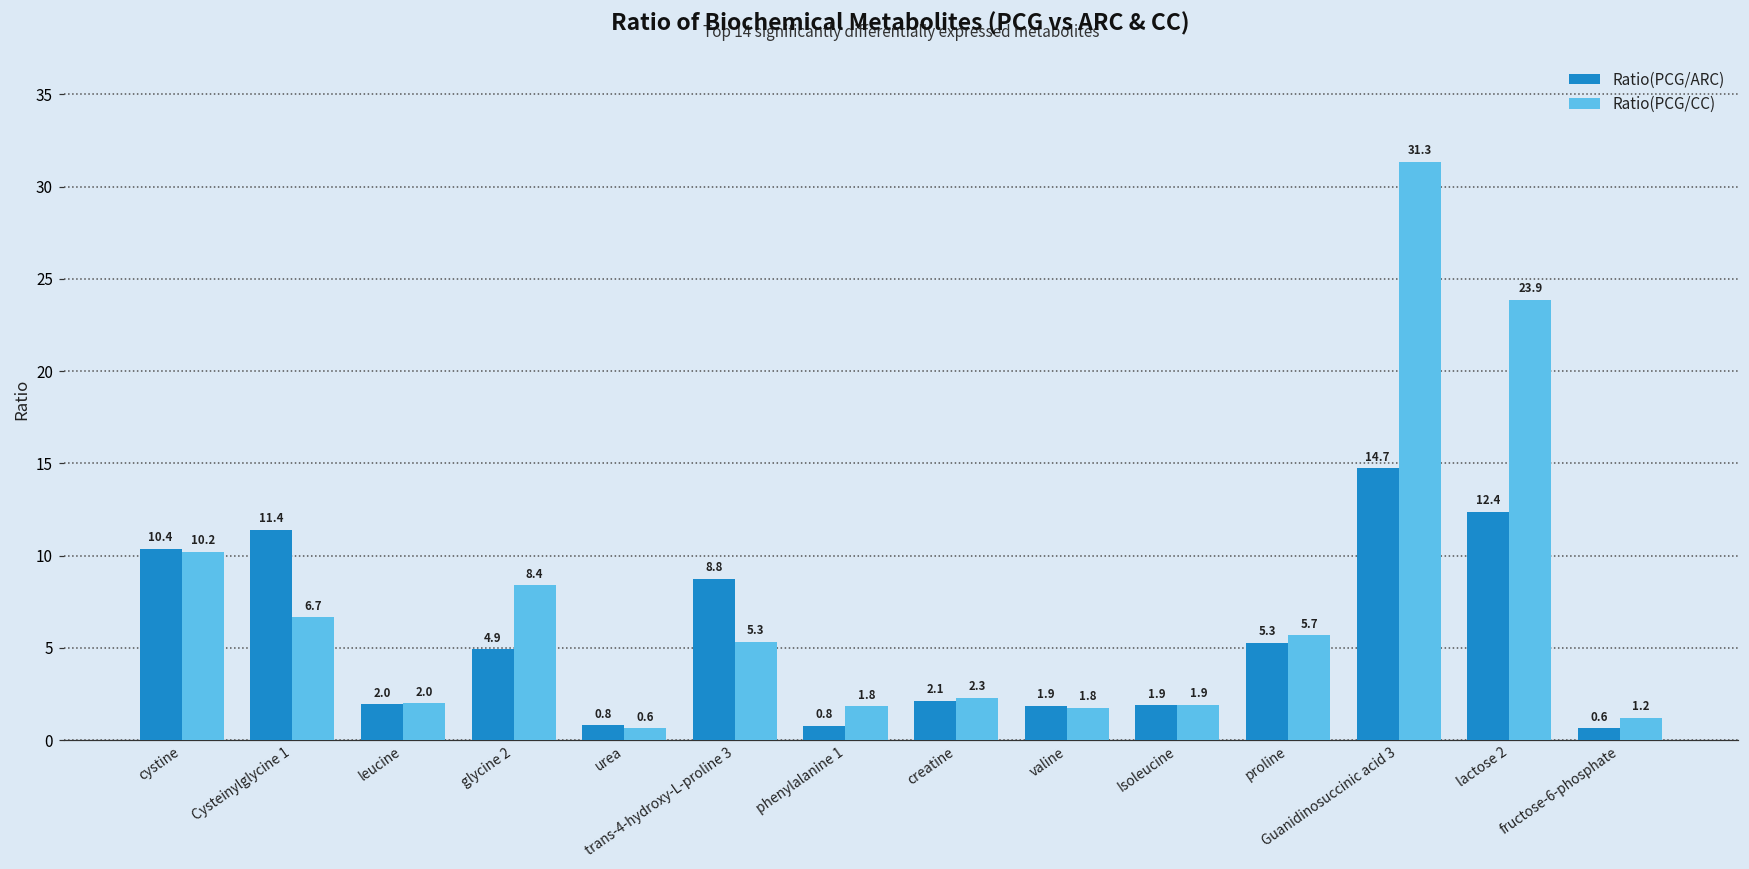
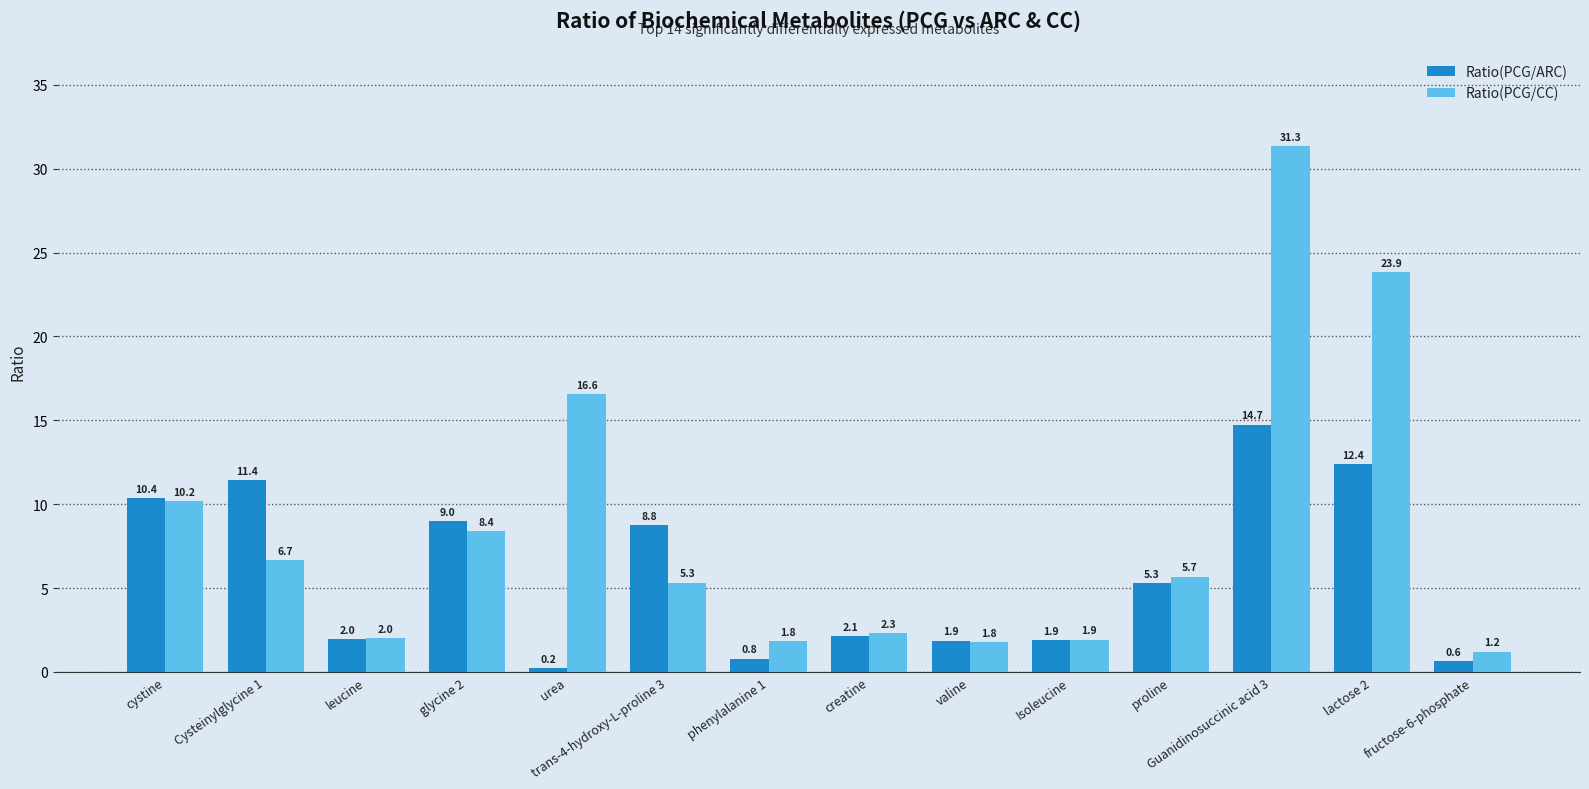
  {
    "Ratio(PCG/ARC)": {
      "cystine": 10.4,
      "Cysteinylglycine 1": 11.4,
      "leucine": 2.0,
-     "glycine 2": 4.9,
-     "urea": 0.8,
+     "glycine 2": 9.0,
+     "urea": 0.2,
      "trans-4-hydroxy-L-proline 3": 8.8,
      "phenylalanine 1": 0.8,
      "creatine": 2.1,
      "valine": 1.9,
      "Isoleucine": 1.9,
      "proline": 5.3,
      "Guanidinosuccinic acid 3": 14.7,
      "lactose 2": 12.4,
      "fructose-6-phosphate": 0.6
    },
    "Ratio(PCG/CC)": {
      "cystine": 10.2,
      "Cysteinylglycine 1": 6.7,
      "leucine": 2.0,
      "glycine 2": 8.4,
-     "urea": 0.6,
+     "urea": 16.6,
      "trans-4-hydroxy-L-proline 3": 5.3,
      "phenylalanine 1": 1.8,
      "creatine": 2.3,
      "valine": 1.8,
      "Isoleucine": 1.9,
      "proline": 5.7,
      "Guanidinosuccinic acid 3": 31.3,
      "lactose 2": 23.9,
      "fructose-6-phosphate": 1.2
    }
  }
